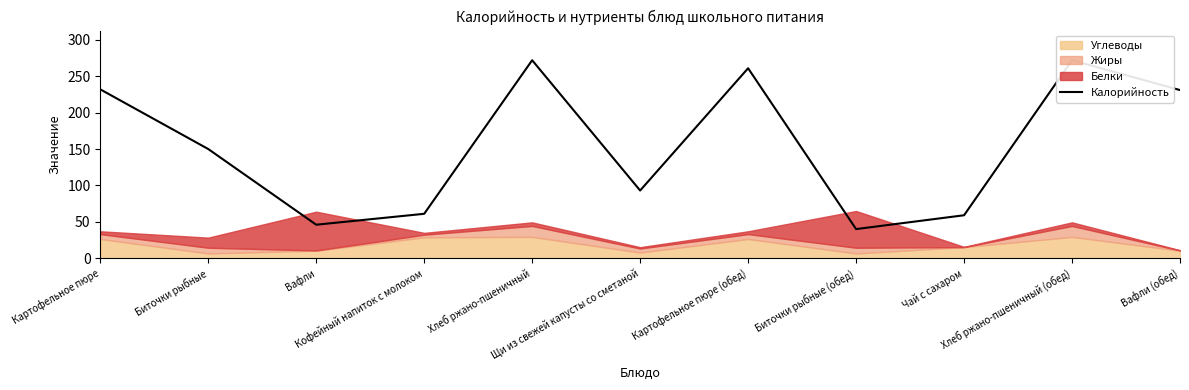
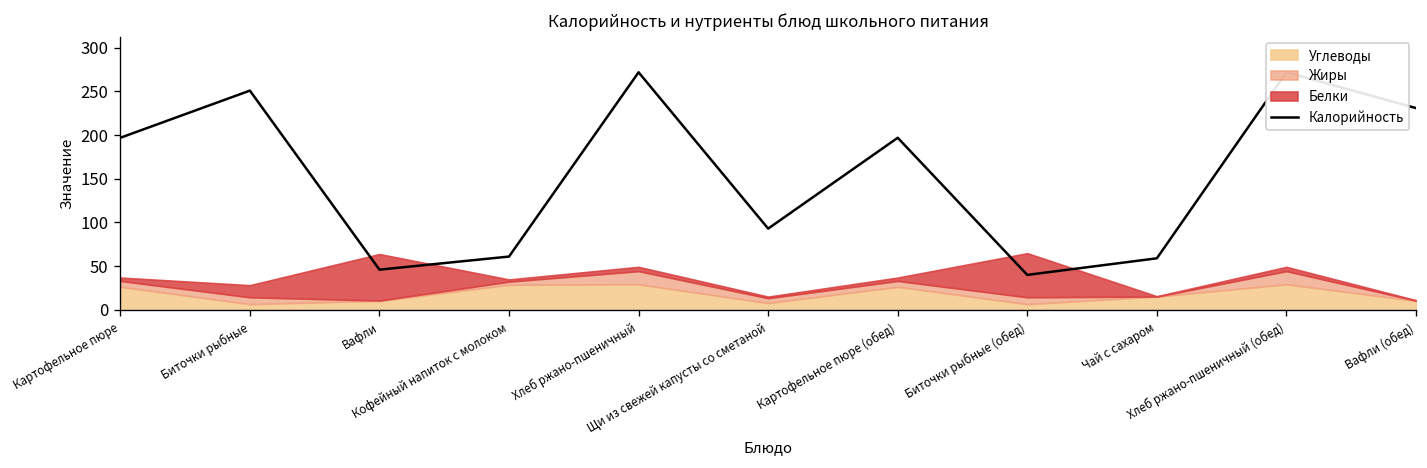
  {
    "Калорийность": {
-     "Картофельное пюре": 230,
-     "Биточки рыбные": 150,
+     "Картофельное пюре": 200,
+     "Биточки рыбные": 250,
      "Вафли": 50,
      "Кофейный напиток с молоком": 60,
      "Хлеб ржано-пшеничный": 270,
      "Щи из свежей капусты со сметаной": 90,
-     "Картофельное пюре (обед)": 260,
+     "Картофельное пюре (обед)": 200,
      "Биточки рыбные (обед)": 40,
      "Чай с сахаром": 60,
      "Вафли (обед)": 230
    },
    "Белки": {
      "Картофельное пюре": 0,
      "Биточки рыбные": 10,
      "Вафли": 50,
      "Хлеб ржано-пшеничный": 0,
      "Картофельное пюре (обед)": 0,
      "Биточки рыбные (обед)": 50,
      "Хлеб ржано-пшеничный (обед)": 0
    }
  }
